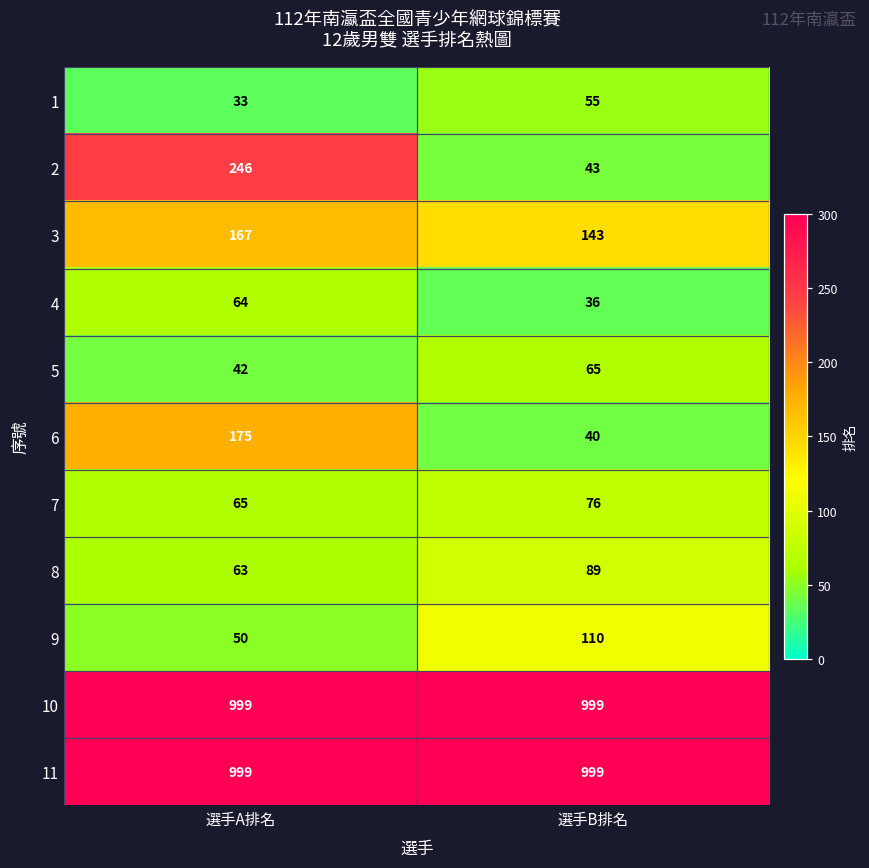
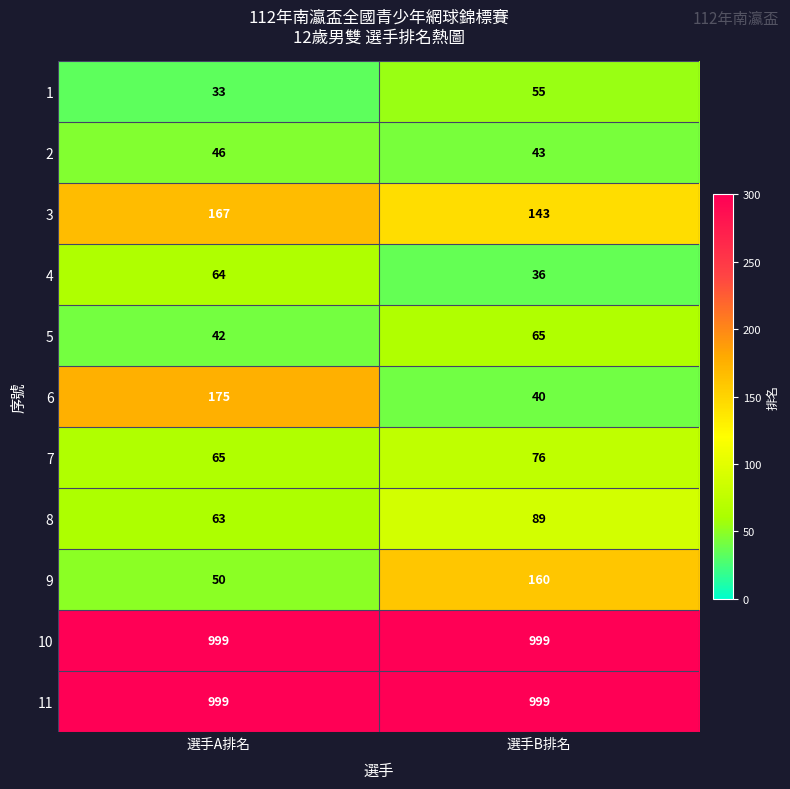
  {
    "1": {
      "選手A排名": 33,
      "選手B排名": 55
    },
    "2": {
-     "選手A排名": 246,
+     "選手A排名": 46,
      "選手B排名": 43
    },
    "3": {
      "選手A排名": 167,
      "選手B排名": 143
    },
    "4": {
      "選手A排名": 64,
      "選手B排名": 36
    },
    "5": {
      "選手A排名": 42,
      "選手B排名": 65
    },
    "6": {
      "選手A排名": 175,
      "選手B排名": 40
    },
    "7": {
      "選手A排名": 65,
      "選手B排名": 76
    },
    "8": {
      "選手A排名": 63,
      "選手B排名": 89
    },
    "9": {
      "選手A排名": 50,
-     "選手B排名": 110
+     "選手B排名": 160
    },
    "10": {
      "選手A排名": 999,
      "選手B排名": 999
    },
    "11": {
      "選手A排名": 999,
      "選手B排名": 999
    }
  }
